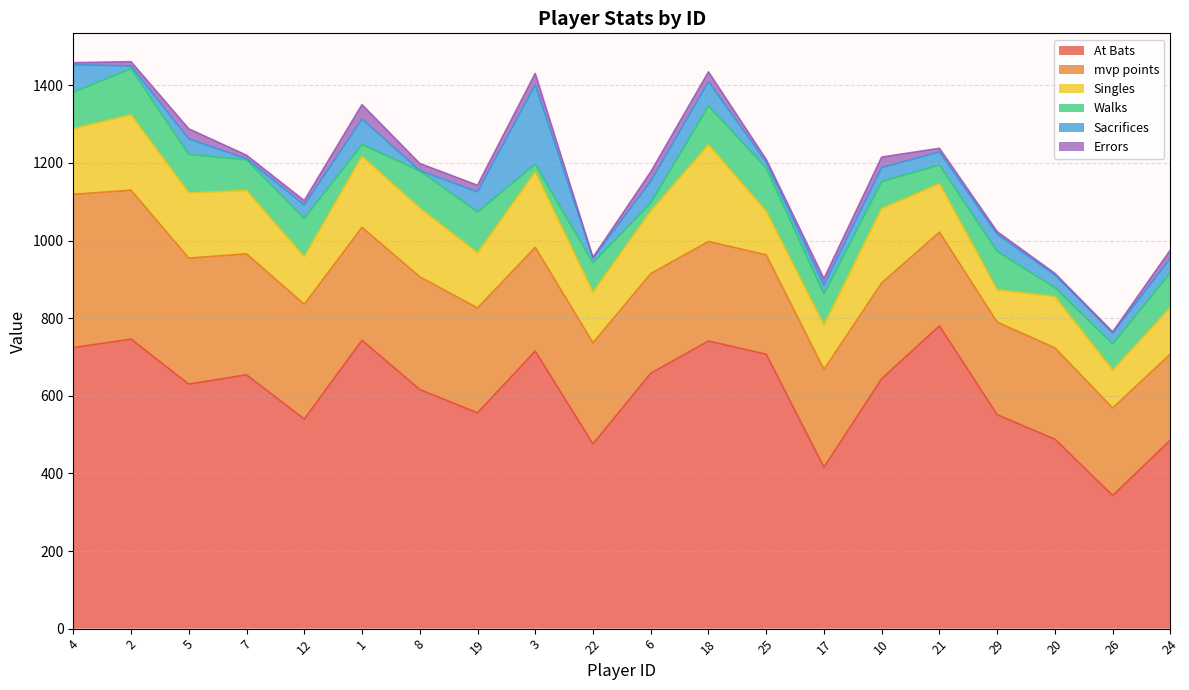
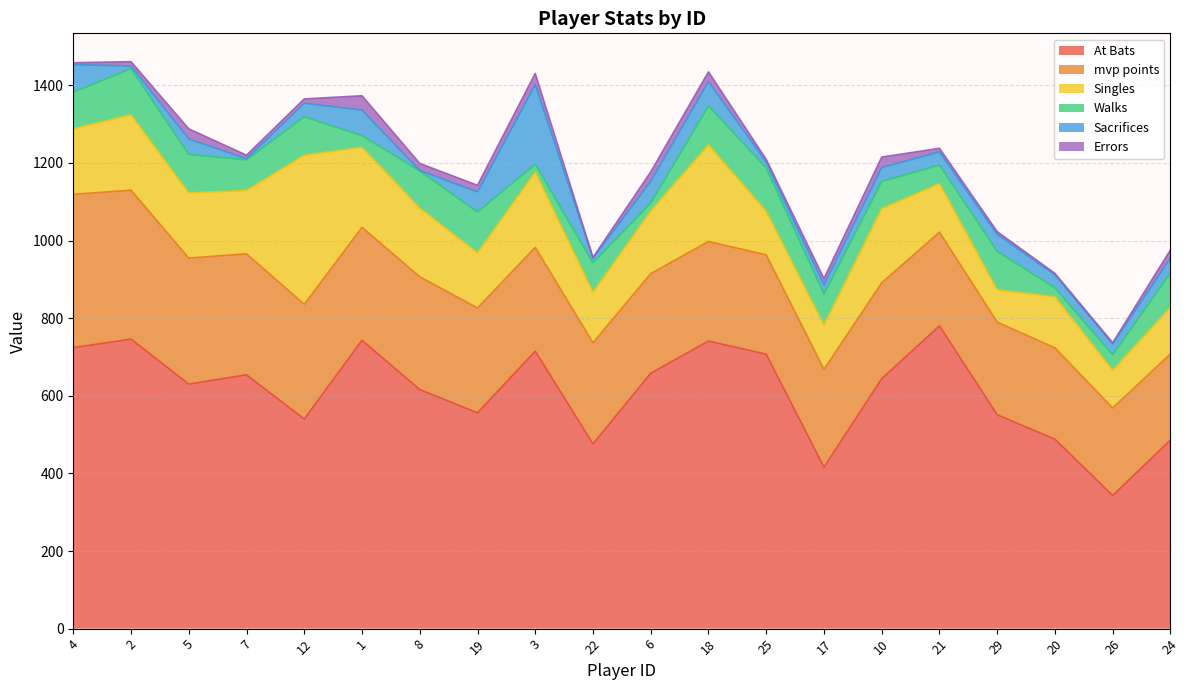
  {
    "Singles": {
      "4": 170,
      "2": 190,
      "5": 170,
      "7": 160,
-     "12": 120,
-     "1": 180,
+     "12": 380,
+     "1": 210,
      "8": 180,
      "19": 140,
      "3": 190,
      "22": 130,
      "6": 160,
      "18": 250,
      "25": 110,
      "17": 110,
      "10": 190,
      "21": 130,
      "29": 80,
      "20": 130,
      "26": 100,
      "24": 120
    },
    "Walks": {
      "4": 90,
      "2": 120,
      "5": 100,
      "12": 100,
      "1": 30,
      "19": 110,
      "3": 20,
      "22": 80,
      "6": 20,
      "18": 100,
      "25": 110,
      "17": 80,
      "10": 70,
      "21": 50,
      "29": 100,
      "20": 20,
-     "26": 70,
+     "26": 40,
      "24": 90
    },
    "Sacrifices": {
      "2": 10,
      "5": 40,
      "12": 40,
      "1": 70,
      "19": 50,
      "3": 210,
      "6": 60,
      "18": 60,
      "25": 20,
      "17": 20,
      "10": 40,
      "21": 30,
      "29": 40,
      "24": 40
    },
    "Errors": {
      "2": 10,
      "5": 30,
      "7": 10,
      "12": 10,
      "1": 40,
      "8": 20,
      "19": 20,
      "3": 30,
      "6": 20,
      "18": 30,
      "25": 10,
      "17": 20,
      "10": 30,
      "21": 10,
      "29": 10,
      "24": 20
    }
  }
